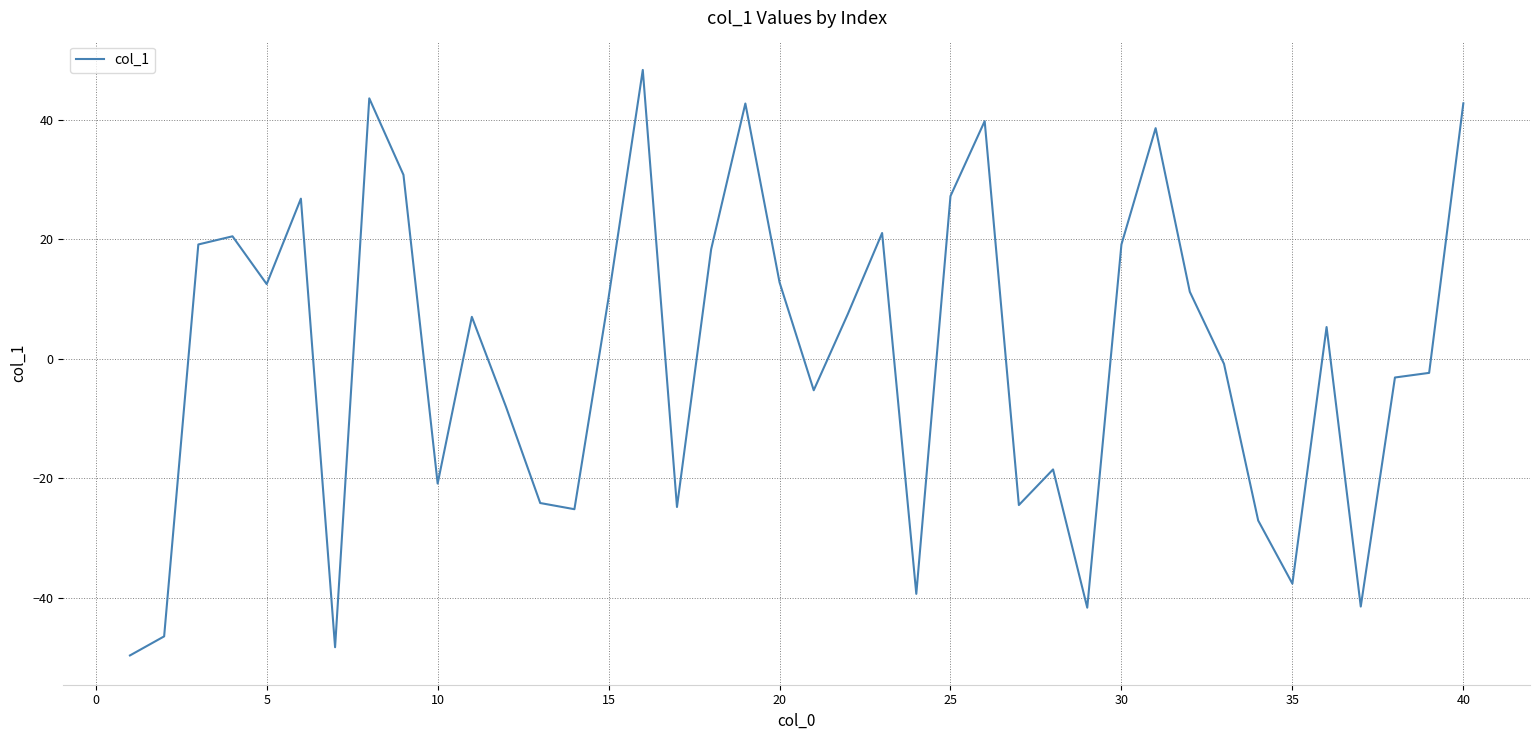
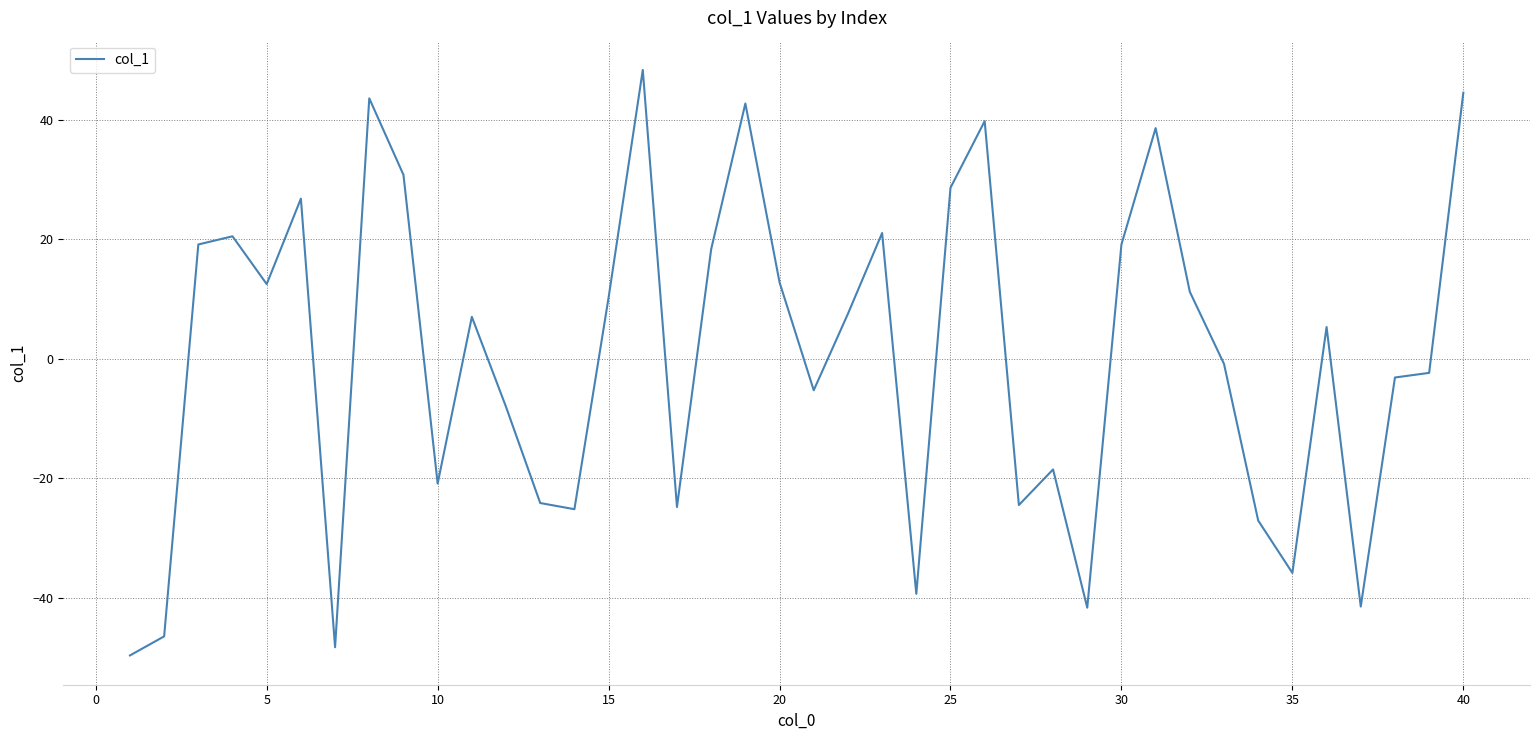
  {
    "5": 13,
    "10": -21,
    "15": 10,
    "20": 13,
-   "25": 27,
+   "25": 29,
    "30": 19,
-   "35": -38,
-   "40": 43
+   "35": -36,
+   "40": 45
  }
